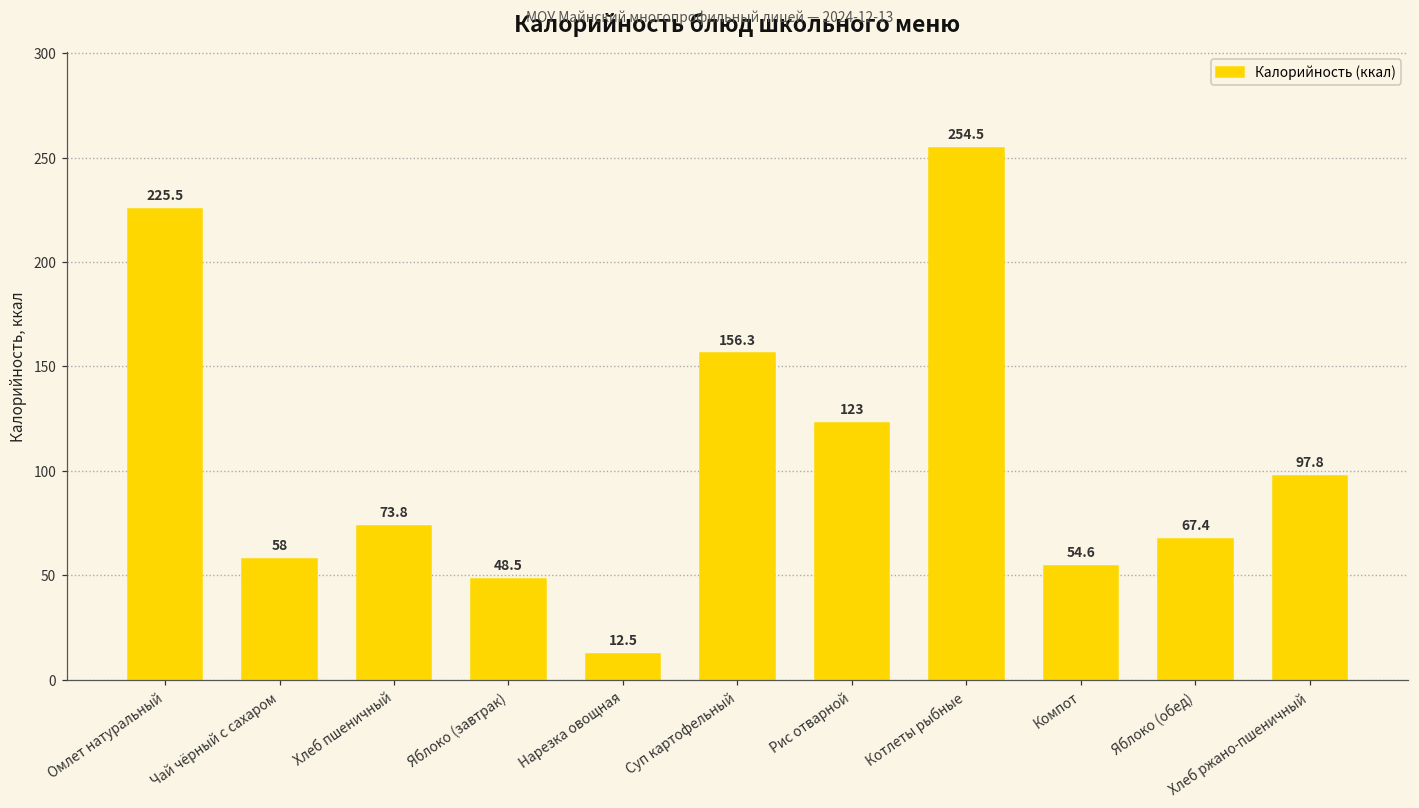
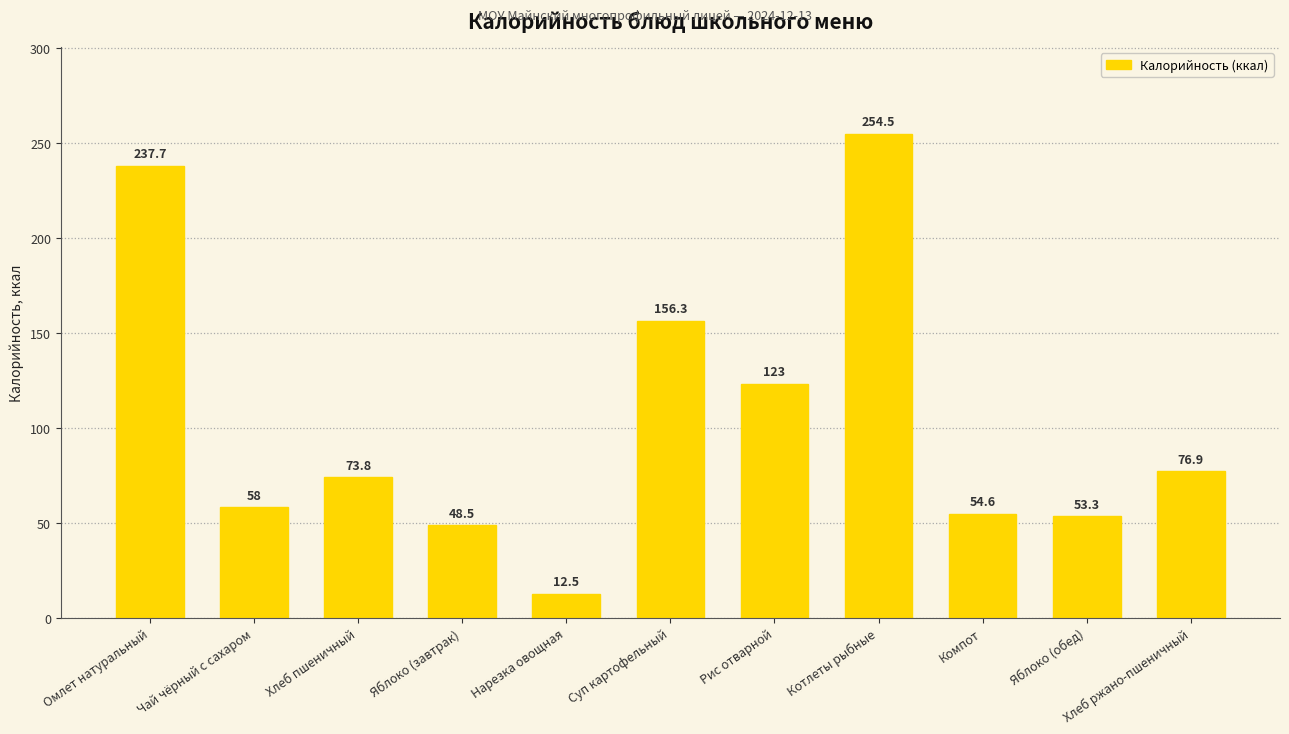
  {
-   "Омлет натуральный": 225.5,
+   "Омлет натуральный": 237.7,
    "Чай чёрный с сахаром": 58,
    "Хлеб пшеничный": 73.8,
    "Яблоко (завтрак)": 48.5,
    "Нарезка овощная": 12.5,
    "Суп картофельный": 156.3,
    "Рис отварной": 123,
    "Котлеты рыбные": 254.5,
    "Компот": 54.6,
-   "Яблоко (обед)": 67.4,
-   "Хлеб ржано-пшеничный": 97.8
+   "Яблоко (обед)": 53.3,
+   "Хлеб ржано-пшеничный": 76.9
  }
